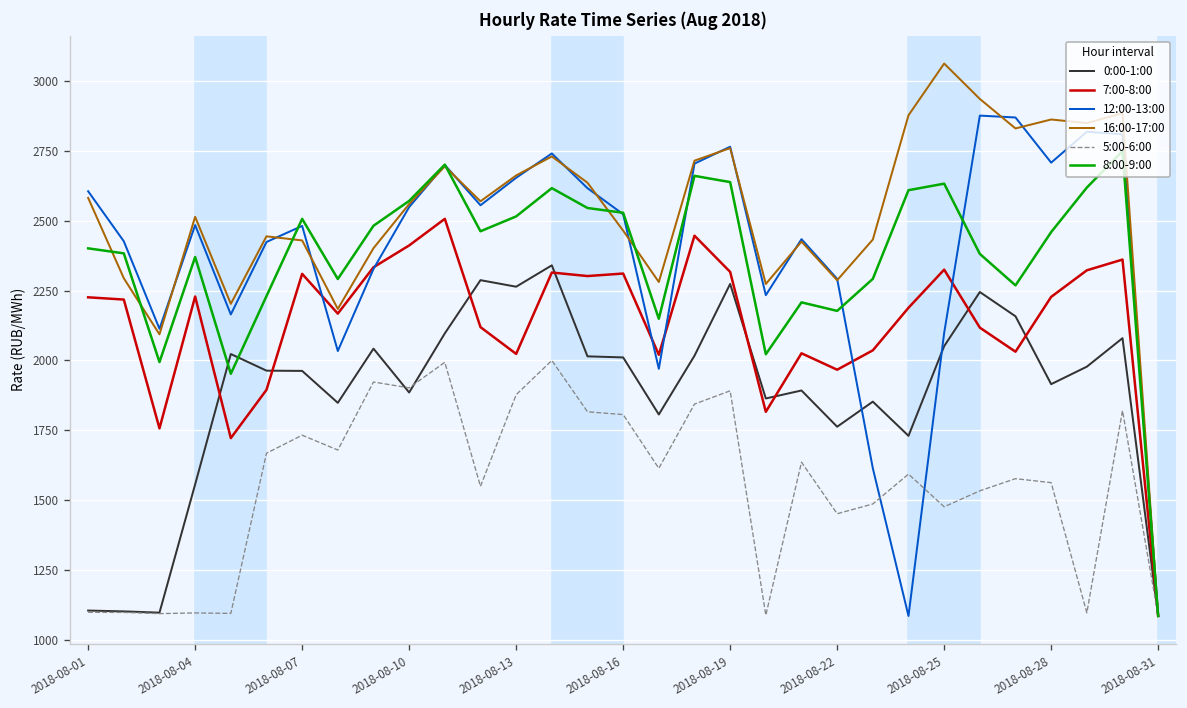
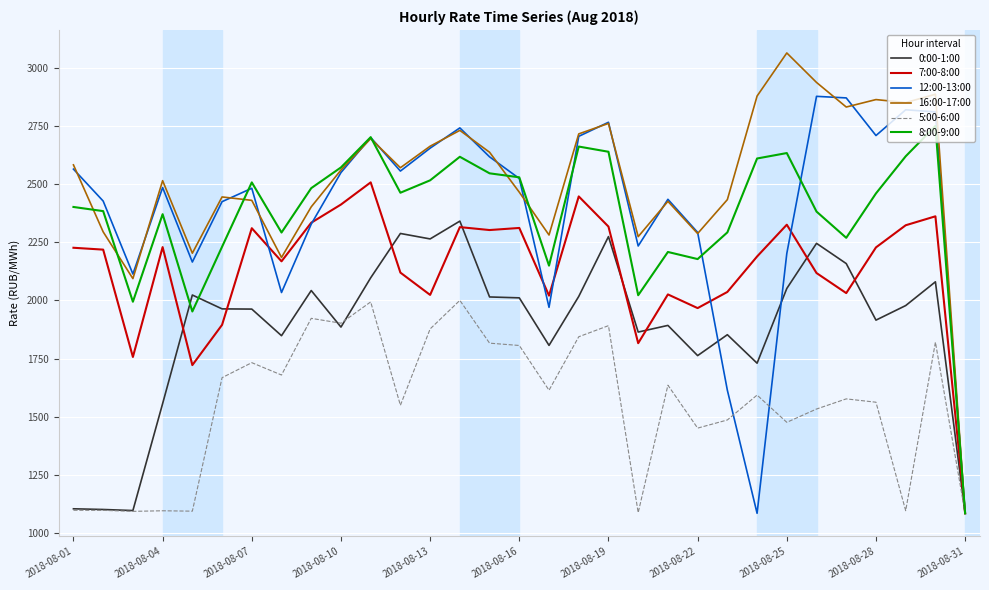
  {
    "0:00-1:00": {
      "2018-08-04": 1560,
      "2018-08-07": 1960,
      "2018-08-10": 1890,
      "2018-08-13": 2260,
      "2018-08-16": 2010,
      "2018-08-19": 2270,
      "2018-08-22": 1760,
      "2018-08-25": 2050,
      "2018-08-28": 1920
    },
    "7:00-8:00": {
      "2018-08-01": 2230,
      "2018-08-04": 2230,
      "2018-08-07": 2310,
      "2018-08-10": 2410,
      "2018-08-13": 2020,
      "2018-08-16": 2310,
      "2018-08-19": 2320,
      "2018-08-22": 1970,
      "2018-08-25": 2330,
      "2018-08-28": 2230
    },
    "12:00-13:00": {
-     "2018-08-01": 2610,
+     "2018-08-01": 2560,
      "2018-08-04": 2480,
      "2018-08-07": 2480,
-     "2018-08-25": 2100,
+     "2018-08-25": 2200,
      "2018-08-28": 2710
    },
    "16:00-17:00": {
      "2018-08-01": 2580,
      "2018-08-04": 2510,
      "2018-08-07": 2430,
      "2018-08-16": 2460,
      "2018-08-25": 3060,
      "2018-08-28": 2860
    },
    "5:00-6:00": {
      "2018-08-04": 1100,
      "2018-08-07": 1730,
      "2018-08-10": 1900,
      "2018-08-13": 1880,
      "2018-08-16": 1810,
      "2018-08-19": 1890,
      "2018-08-22": 1450,
      "2018-08-25": 1480,
      "2018-08-28": 1560
    },
    "8:00-9:00": {
      "2018-08-01": 2400,
      "2018-08-04": 2370,
      "2018-08-07": 2510,
      "2018-08-10": 2570,
      "2018-08-13": 2520,
      "2018-08-19": 2640,
      "2018-08-22": 2180,
      "2018-08-25": 2630,
      "2018-08-28": 2460
    }
  }
